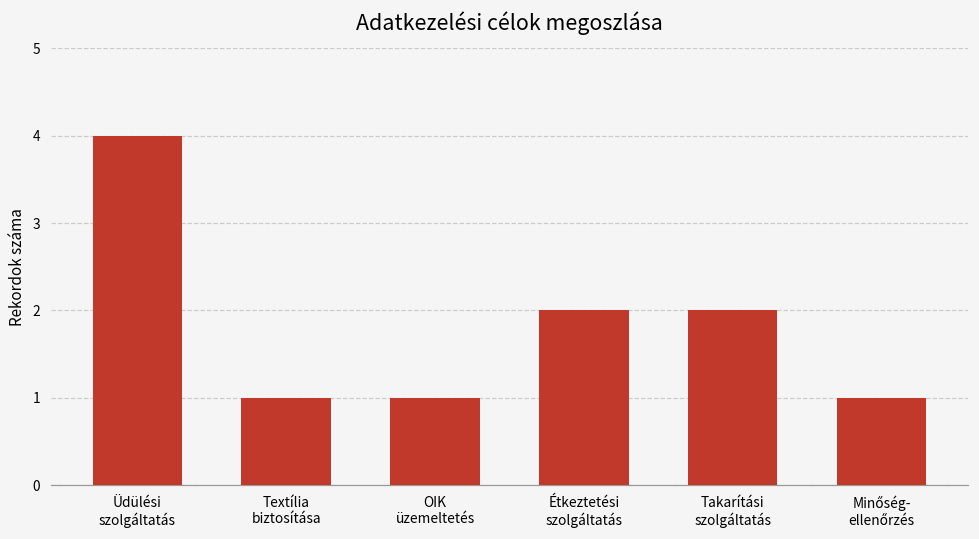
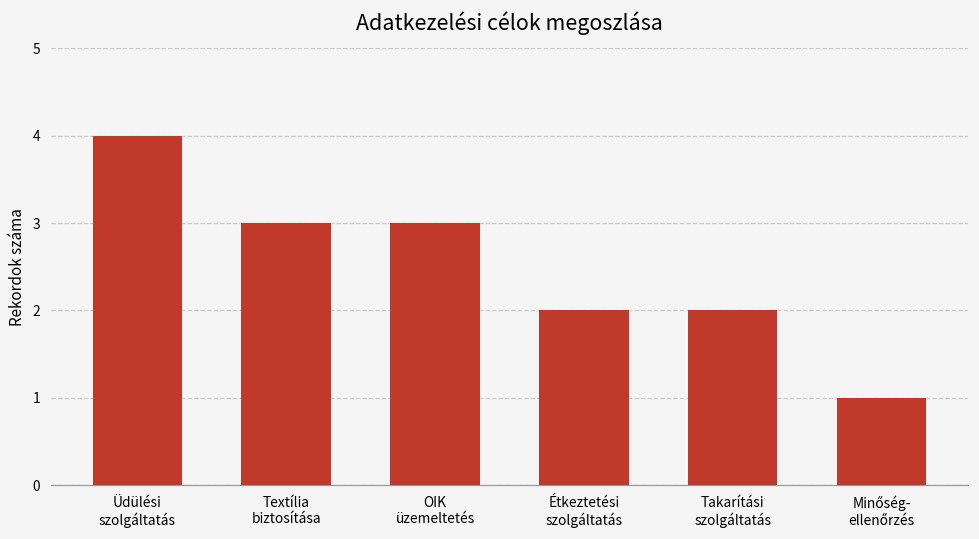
  {
    "Üdülési szolgáltatás": 4,
-   "Textília biztosítása": 1,
-   "OIK üzemeltetés": 1,
+   "Textília biztosítása": 3,
+   "OIK üzemeltetés": 3,
    "Étkeztetési szolgáltatás": 2,
    "Takarítási szolgáltatás": 2,
    "Minőség- ellenőrzés": 1
  }
